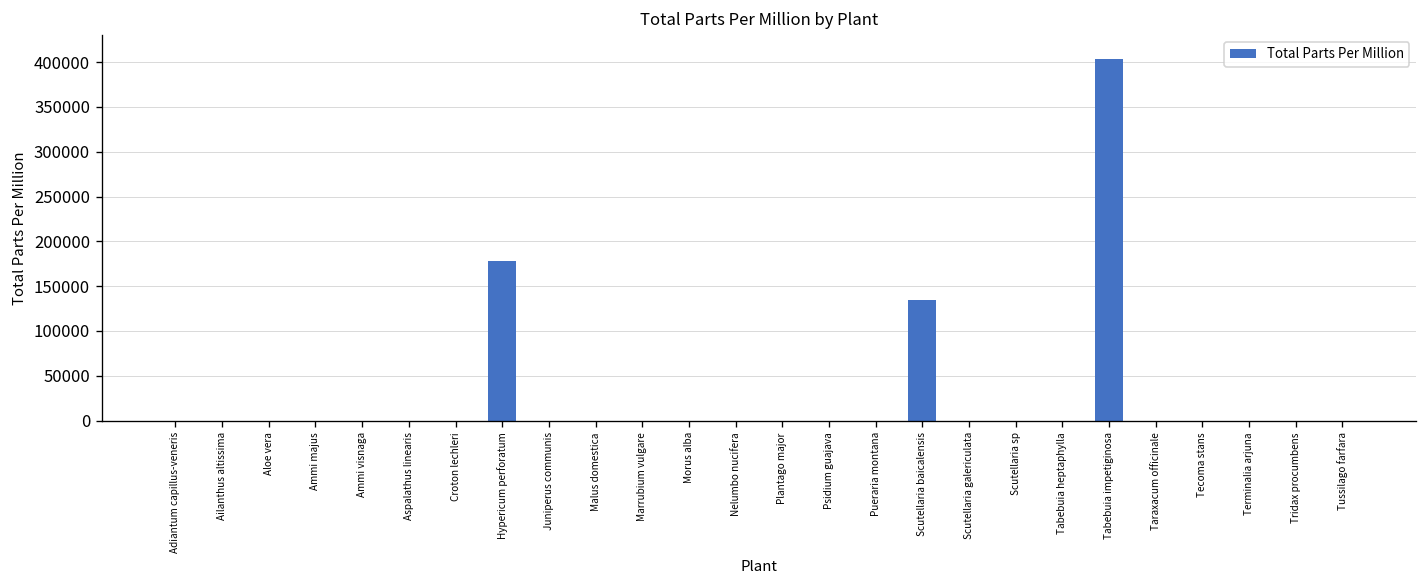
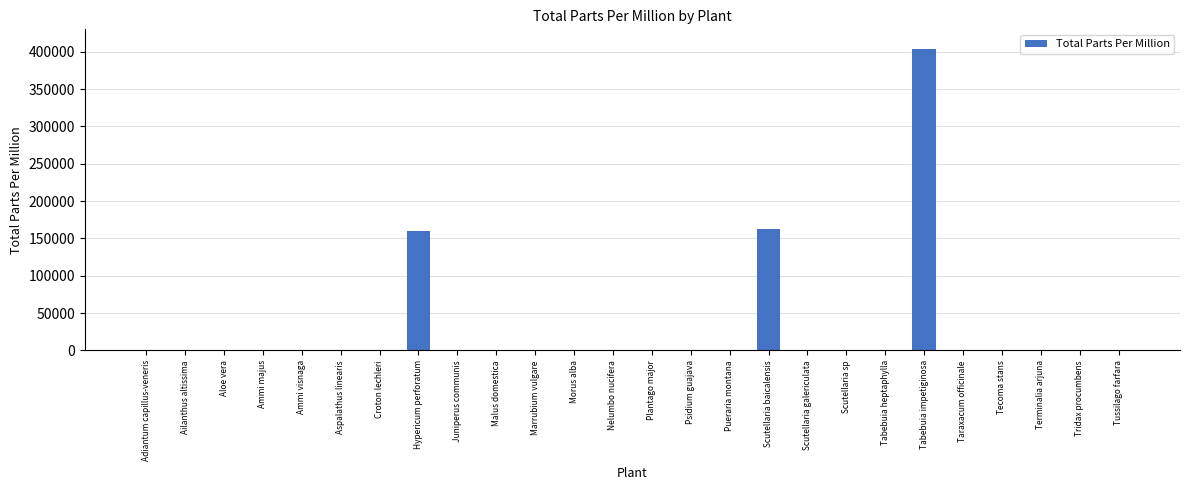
  {
    "Adiantum capillus-veneris": 0,
    "Ailanthus altissima": 0,
    "Aloe vera": 0,
    "Ammi majus": 0,
    "Ammi visnaga": 0,
    "Aspalathus linearis": 0,
    "Croton lechleri": 0,
-   "Hypericum perforatum": 180000,
+   "Hypericum perforatum": 160000,
    "Juniperus communis": 0,
    "Malus domestica": 0,
    "Marrubium vulgare": 0,
    "Morus alba": 0,
    "Nelumbo nucifera": 0,
    "Plantago major": 0,
    "Psidium guajava": 0,
    "Pueraria montana": 0,
-   "Scutellaria baicalensis": 130000,
+   "Scutellaria baicalensis": 160000,
    "Scutellaria galericulata": 0,
    "Scutellaria sp": 0,
    "Tabebuia heptaphylla": 0,
    "Tabebuia impetiginosa": 400000,
    "Taraxacum officinale": 0,
    "Tecoma stans": 0,
    "Tridax procumbens": 0,
    "Tussilago farfara": 0
  }
